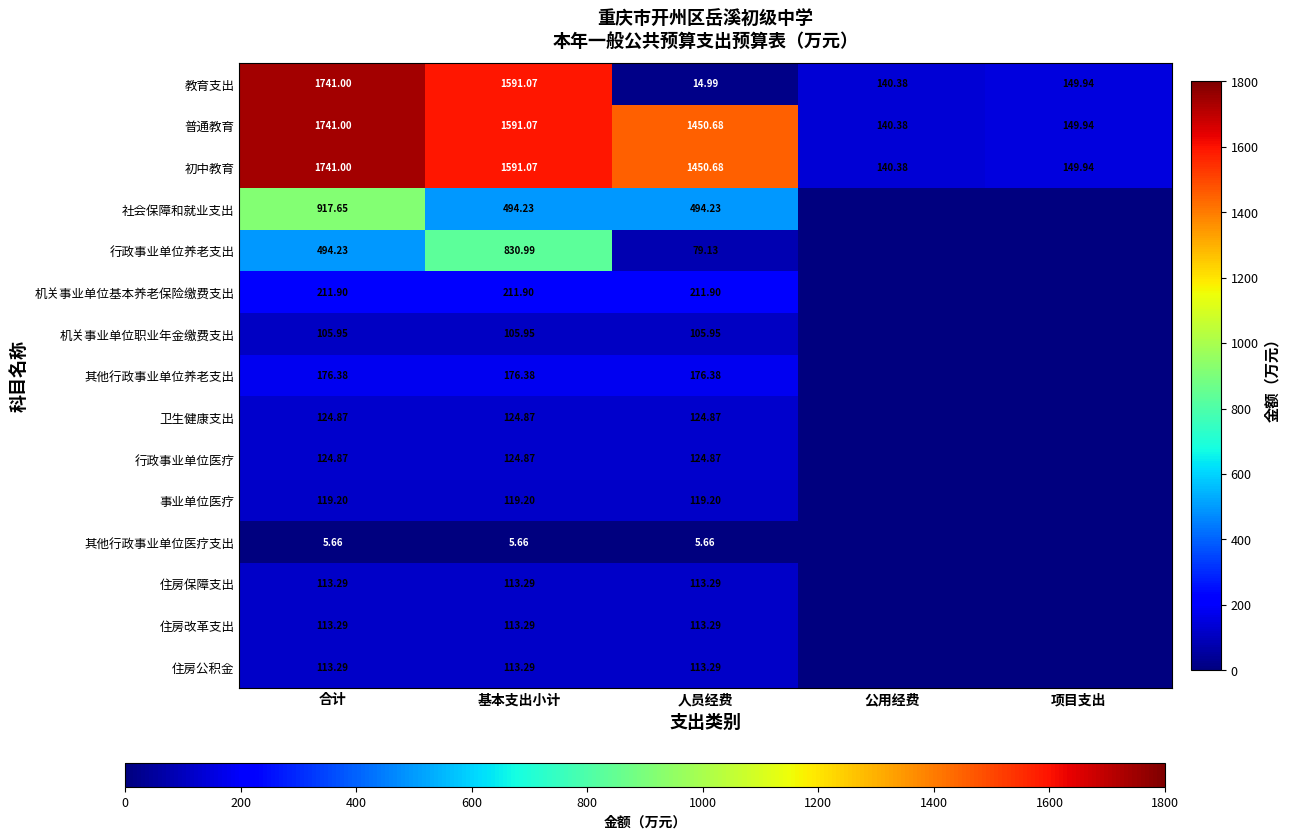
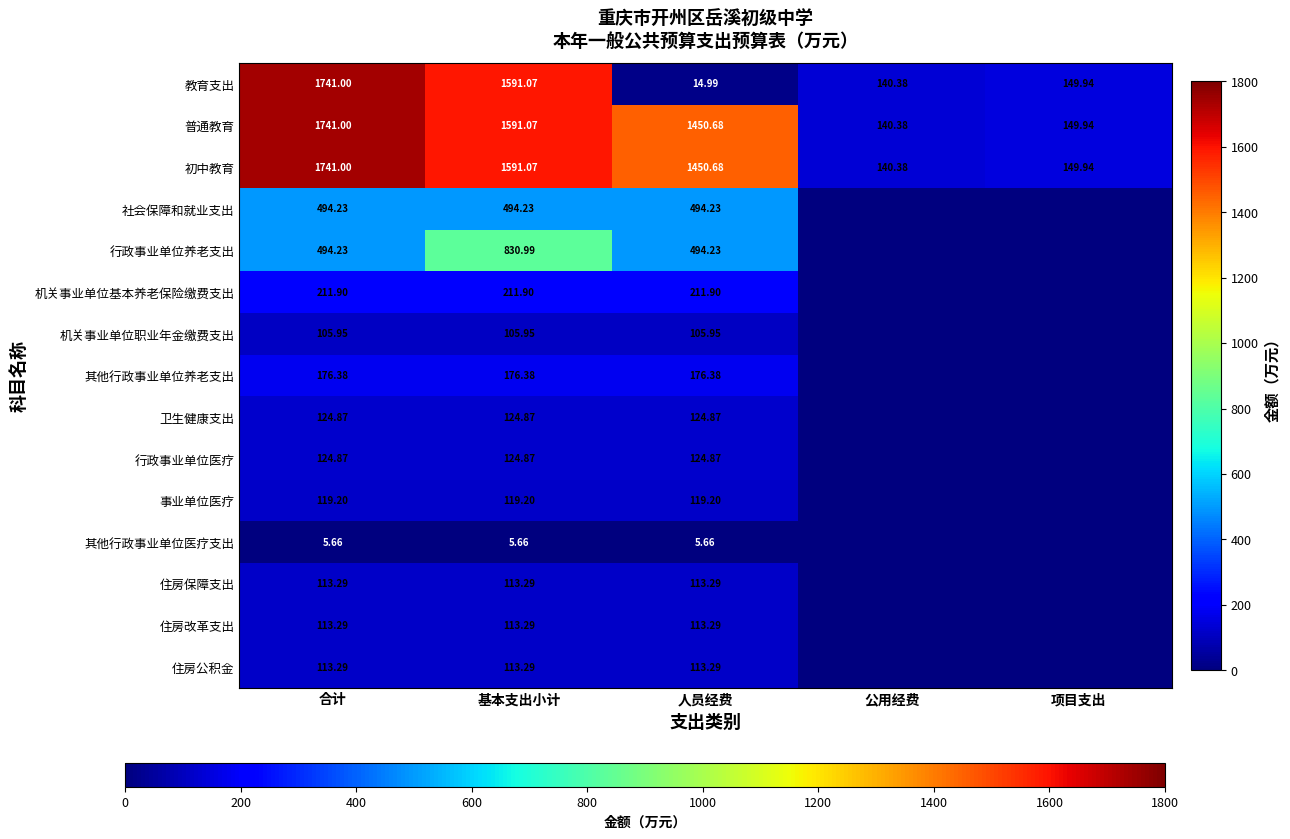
  {
    "教育支出": {
      "合计": 1741.00,
      "基本支出小计": 1591.07,
      "人员经费": 14.99,
      "公用经费": 140.38,
      "项目支出": 149.94
    },
    "普通教育": {
      "合计": 1741.00,
      "基本支出小计": 1591.07,
      "人员经费": 1450.68,
      "公用经费": 140.38,
      "项目支出": 149.94
    },
    "初中教育": {
      "合计": 1741.00,
      "基本支出小计": 1591.07,
      "人员经费": 1450.68,
      "公用经费": 140.38,
      "项目支出": 149.94
    },
    "社会保障和就业支出": {
-     "合计": 917.65,
+     "合计": 494.23,
      "基本支出小计": 494.23,
      "人员经费": 494.23
    },
    "行政事业单位养老支出": {
      "合计": 494.23,
      "基本支出小计": 830.99,
-     "人员经费": 79.13
+     "人员经费": 494.23
    },
    "机关事业单位基本养老保险缴费支出": {
      "合计": 211.90,
      "基本支出小计": 211.90,
      "人员经费": 211.90
    },
    "机关事业单位职业年金缴费支出": {
      "合计": 105.95,
      "基本支出小计": 105.95,
      "人员经费": 105.95
    },
    "其他行政事业单位养老支出": {
      "合计": 176.38,
      "基本支出小计": 176.38,
      "人员经费": 176.38
    },
    "卫生健康支出": {
      "合计": 124.87,
      "基本支出小计": 124.87,
      "人员经费": 124.87
    },
    "行政事业单位医疗": {
      "合计": 124.87,
      "基本支出小计": 124.87,
      "人员经费": 124.87
    },
    "事业单位医疗": {
      "合计": 119.20,
      "基本支出小计": 119.20,
      "人员经费": 119.20
    },
    "其他行政事业单位医疗支出": {
      "合计": 5.66,
      "基本支出小计": 5.66,
      "人员经费": 5.66
    },
    "住房保障支出": {
      "合计": 113.29,
      "基本支出小计": 113.29,
      "人员经费": 113.29
    },
    "住房改革支出": {
      "合计": 113.29,
      "基本支出小计": 113.29,
      "人员经费": 113.29
    },
    "住房公积金": {
      "合计": 113.29,
      "基本支出小计": 113.29,
      "人员经费": 113.29
    }
  }
